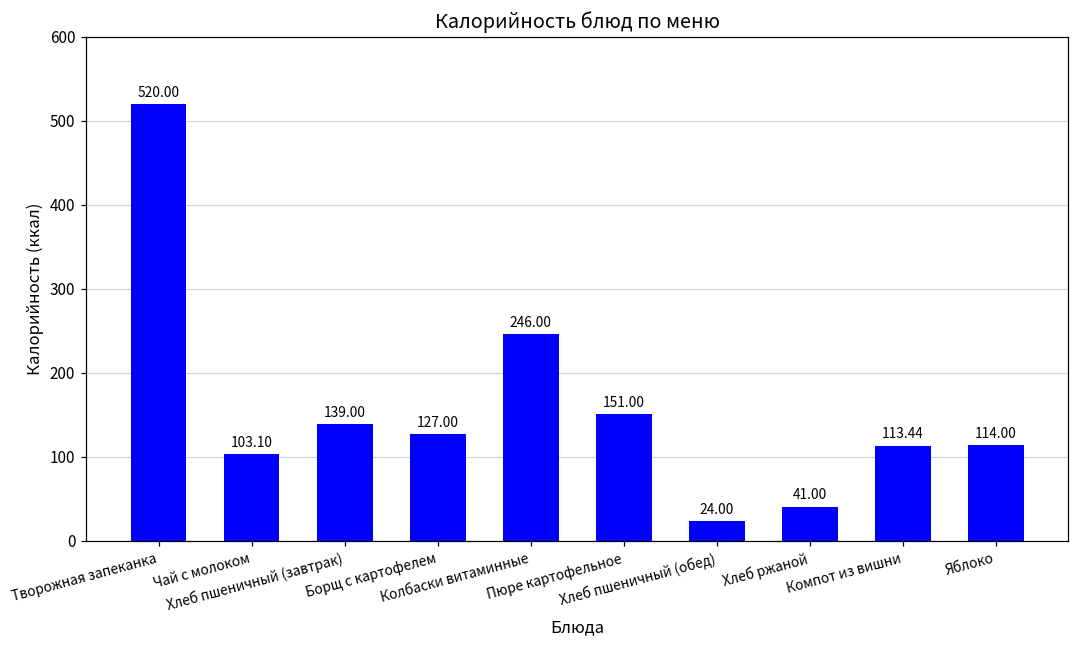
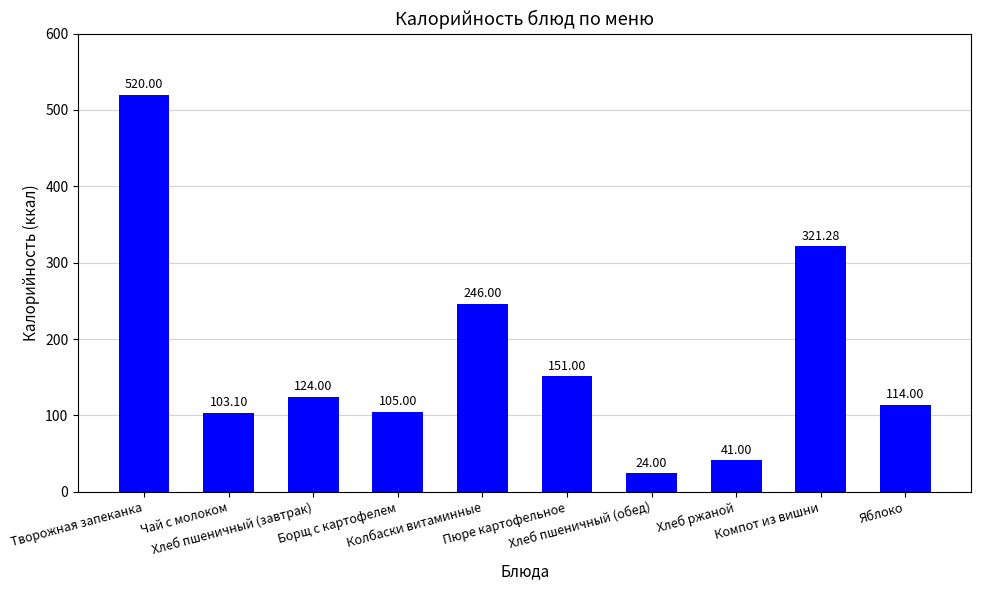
  {
    "Творожная запеканка": 520.00,
    "Чай с молоком": 103.10,
-   "Хлеб пшеничный (завтрак)": 139.00,
-   "Борщ с картофелем": 127.00,
+   "Хлеб пшеничный (завтрак)": 124.00,
+   "Борщ с картофелем": 105.00,
    "Колбаски витаминные": 246.00,
    "Пюре картофельное": 151.00,
    "Хлеб пшеничный (обед)": 24.00,
    "Хлеб ржаной": 41.00,
-   "Компот из вишни": 113.44,
+   "Компот из вишни": 321.28,
    "Яблоко": 114.00
  }
